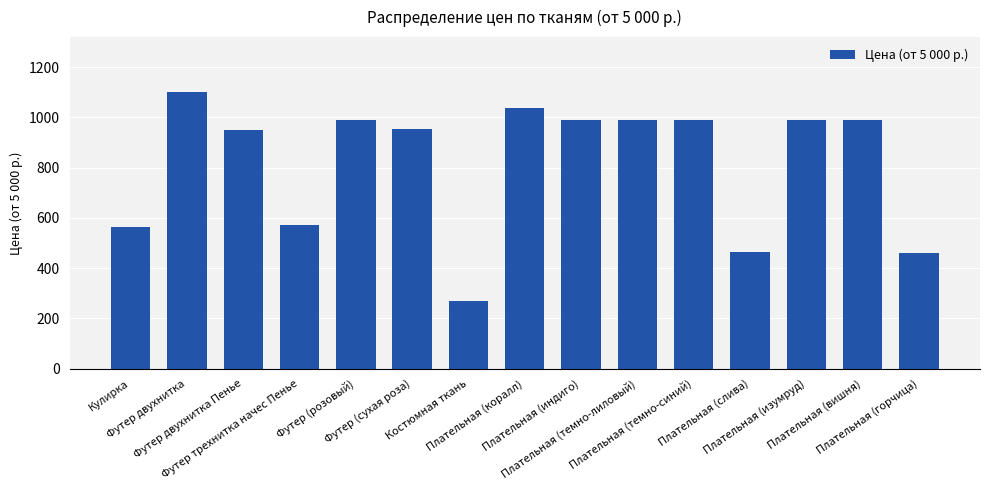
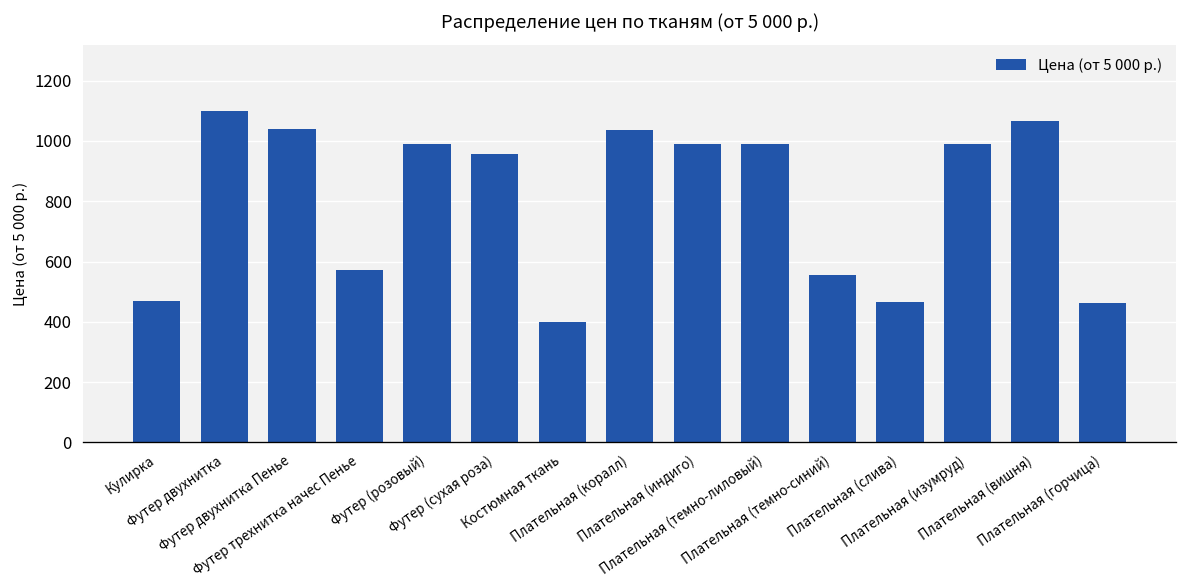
  {
-   "Кулирка": 560,
+   "Кулирка": 470,
    "Футер двухнитка": 1100,
-   "Футер двухнитка Пенье": 950,
+   "Футер двухнитка Пенье": 1040,
    "Футер трехнитка начес Пенье": 570,
    "Футер (розовый)": 990,
    "Футер (сухая роза)": 960,
-   "Костюмная ткань": 270,
+   "Костюмная ткань": 400,
    "Плательная (коралл)": 1040,
    "Плательная (индиго)": 990,
    "Плательная (темно-лиловый)": 990,
-   "Плательная (темно-синий)": 990,
+   "Плательная (темно-синий)": 560,
    "Плательная (слива)": 470,
    "Плательная (изумруд)": 990,
-   "Плательная (вишня)": 990,
+   "Плательная (вишня)": 1070,
    "Плательная (горчица)": 460
  }
